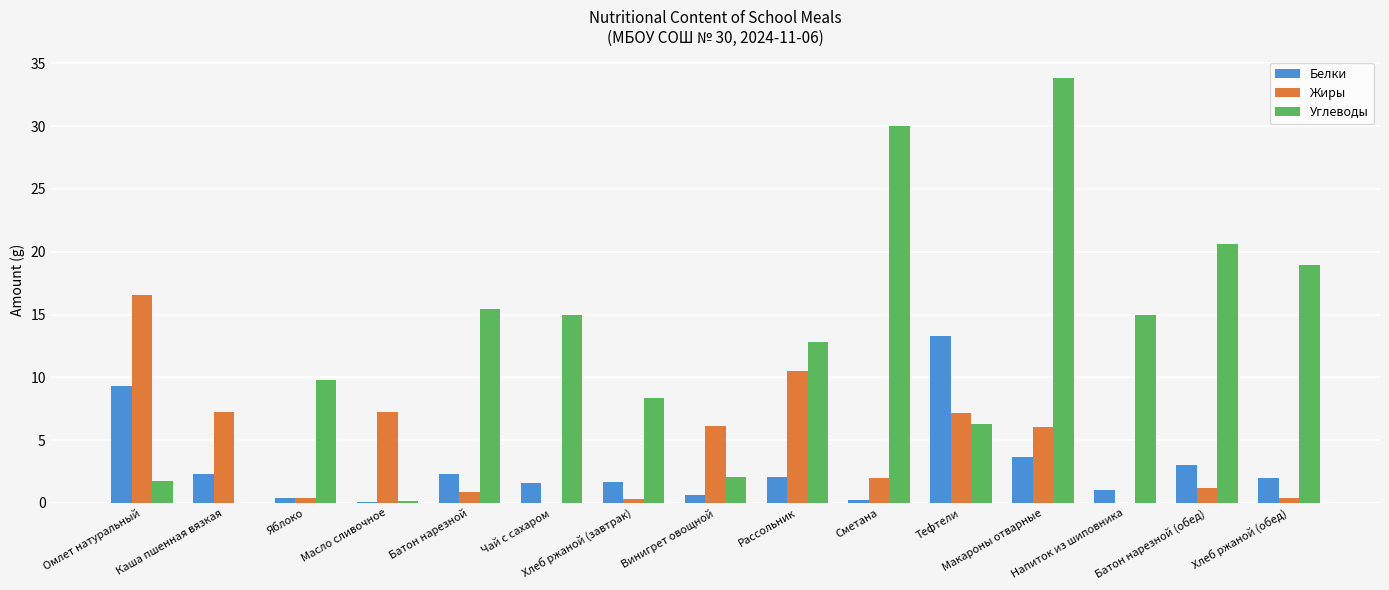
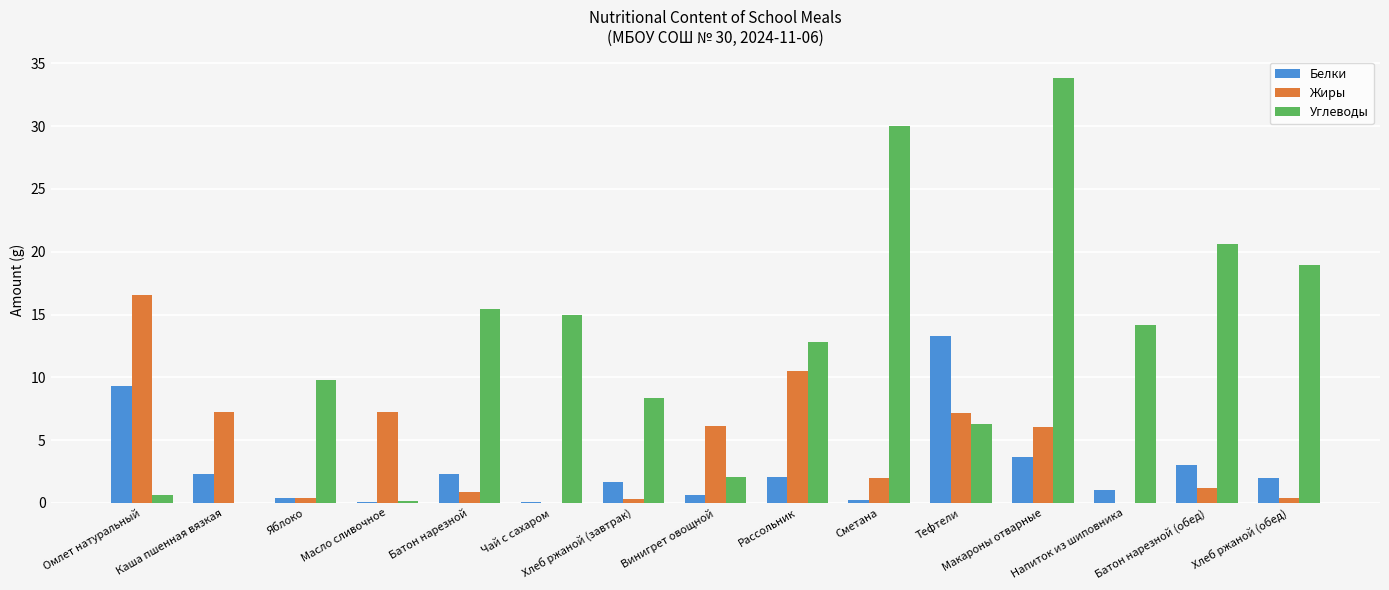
  {
    "Белки": {
      "Омлет натуральный": 9.3,
      "Каша пшенная вязкая": 2.3,
      "Яблоко": 0.4,
      "Батон нарезной": 2.3,
-     "Чай с сахаром": 1.6,
+     "Чай с сахаром": 0.1,
      "Хлеб ржаной (завтрак)": 1.7,
      "Винигрет овощной": 0.6,
      "Рассольник": 2.1,
      "Сметана": 0.3,
      "Тефтели": 13.3,
      "Макароны отварные": 3.7,
      "Напиток из шиповника": 1.0,
      "Батон нарезной (обед)": 3.0,
      "Хлеб ржаной (обед)": 2.0
    },
    "Жиры": {
      "Омлет натуральный": 16.6,
      "Каша пшенная вязкая": 7.3,
      "Яблоко": 0.4,
      "Масло сливочное": 7.3,
      "Батон нарезной": 0.8,
      "Хлеб ржаной (завтрак)": 0.3,
      "Винигрет овощной": 6.1,
      "Рассольник": 10.5,
      "Сметана": 2.0,
      "Тефтели": 7.2,
      "Макароны отварные": 6.1,
      "Напиток из шиповника": 0.0,
      "Батон нарезной (обед)": 1.2,
      "Хлеб ржаной (обед)": 0.4
    },
    "Углеводы": {
-     "Омлет натуральный": 1.8,
+     "Омлет натуральный": 0.6,
      "Каша пшенная вязкая": 0.0,
      "Яблоко": 9.8,
      "Батон нарезной": 15.4,
      "Чай с сахаром": 15.0,
      "Хлеб ржаной (завтрак)": 8.4,
      "Винигрет овощной": 2.1,
      "Рассольник": 12.8,
      "Сметана": 30.0,
      "Тефтели": 6.3,
      "Макароны отварные": 33.9,
-     "Напиток из шиповника": 15.0,
+     "Напиток из шиповника": 14.2,
      "Батон нарезной (обед)": 20.6,
      "Хлеб ржаной (обед)": 19.0
    }
  }
